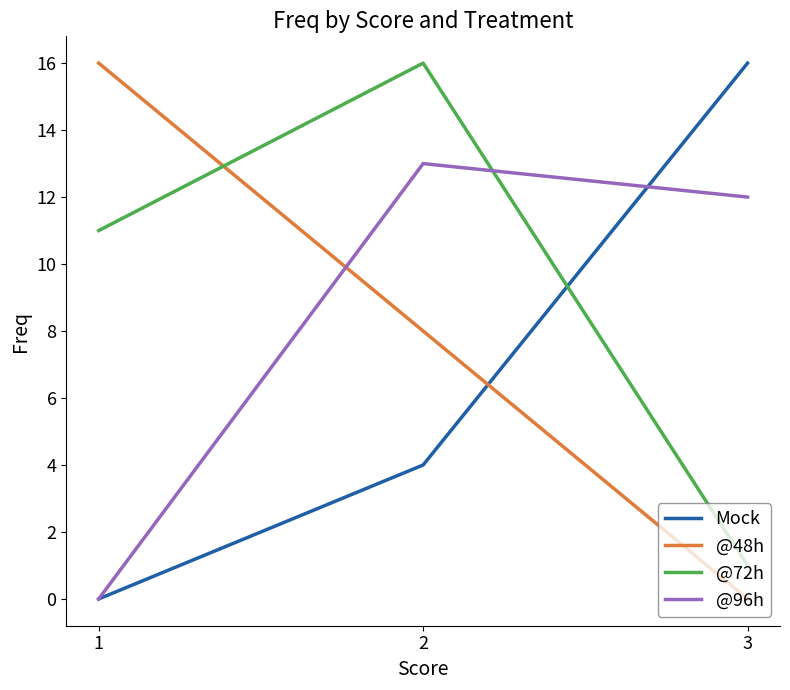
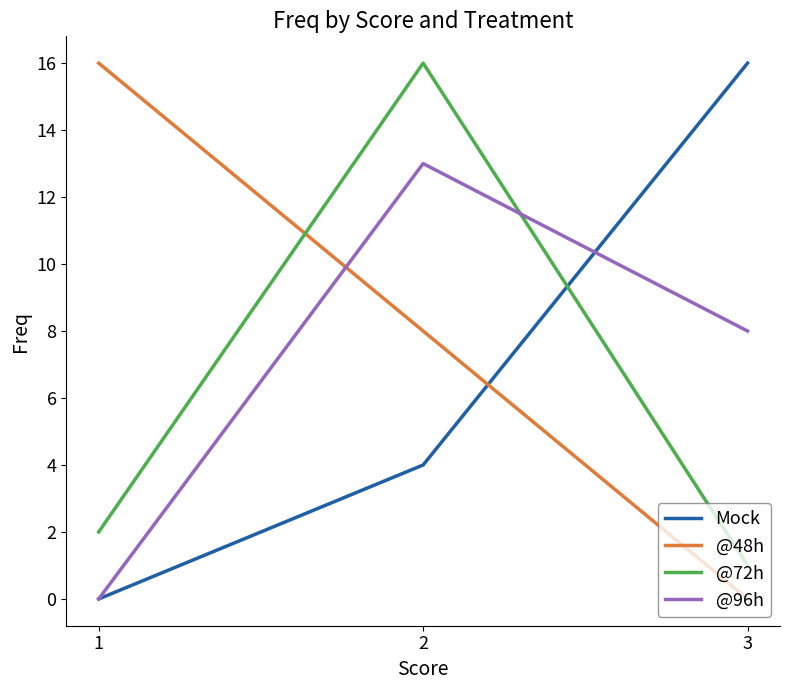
  {
    "Mock": {
      "2": 4,
      "3": 16
    },
    "@48h": {
      "1": 16,
      "2": 8
    },
    "@72h": {
-     "1": 11,
+     "1": 2,
      "2": 16
    },
    "@96h": {
      "2": 13,
-     "3": 12
+     "3": 8
    }
  }
